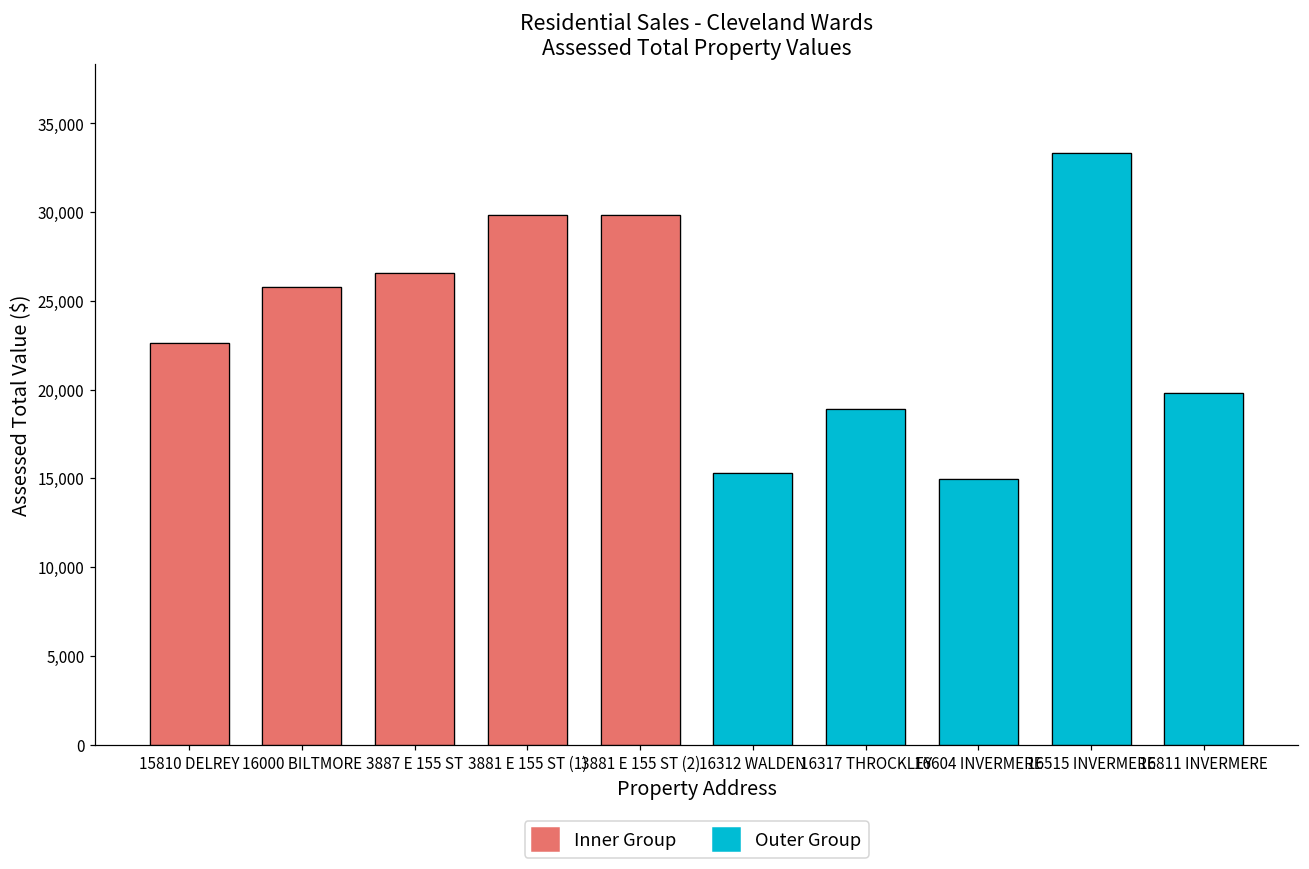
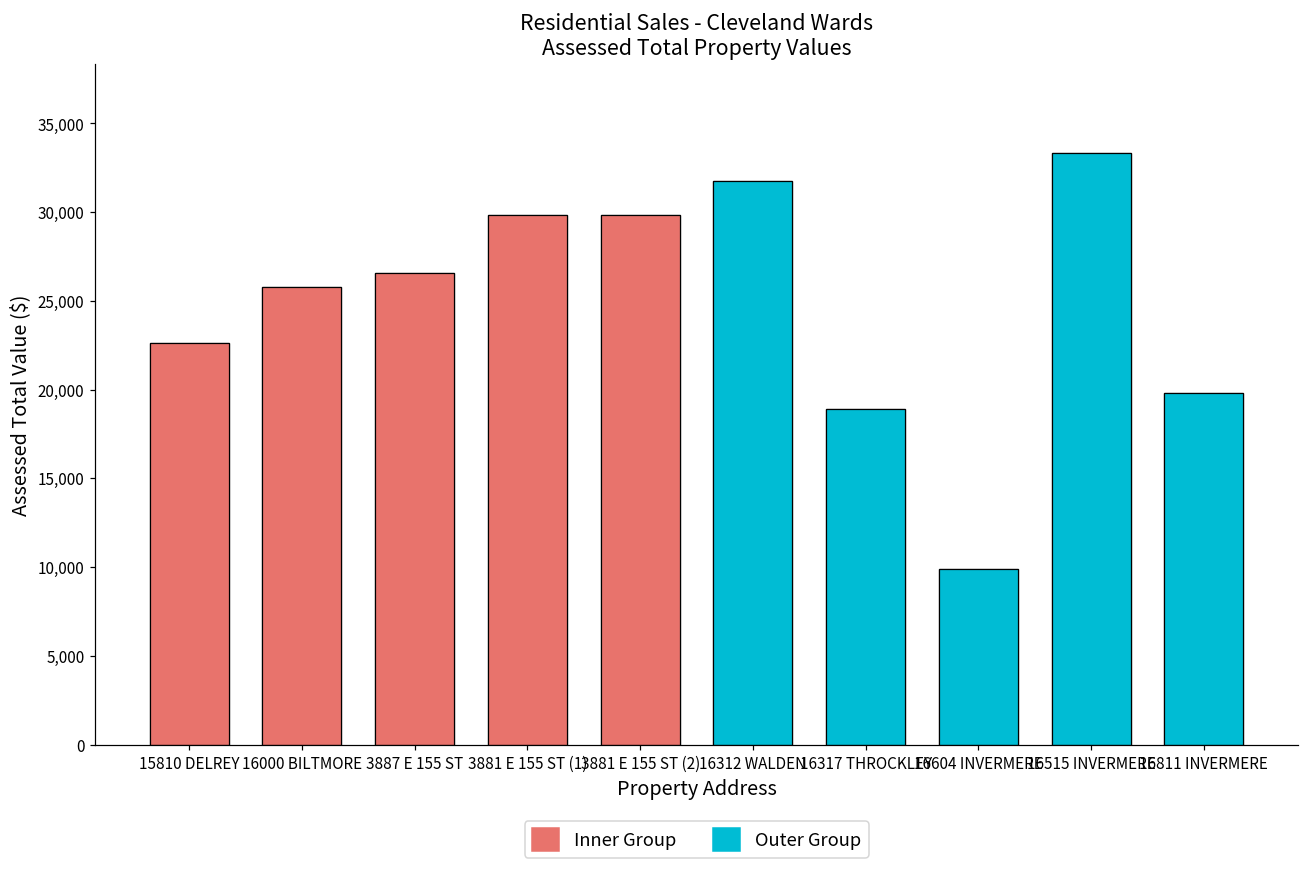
  {
    "Outer Group": {
-     "16312 WALDEN": "15,300",
+     "16312 WALDEN": "31,800",
      "16317 THROCKLEY": "18,900",
-     "16604 INVERMERE": "14,900",
+     "16604 INVERMERE": "9,900",
      "16515 INVERMERE": "33,400",
      "16811 INVERMERE": "19,800"
    }
  }
